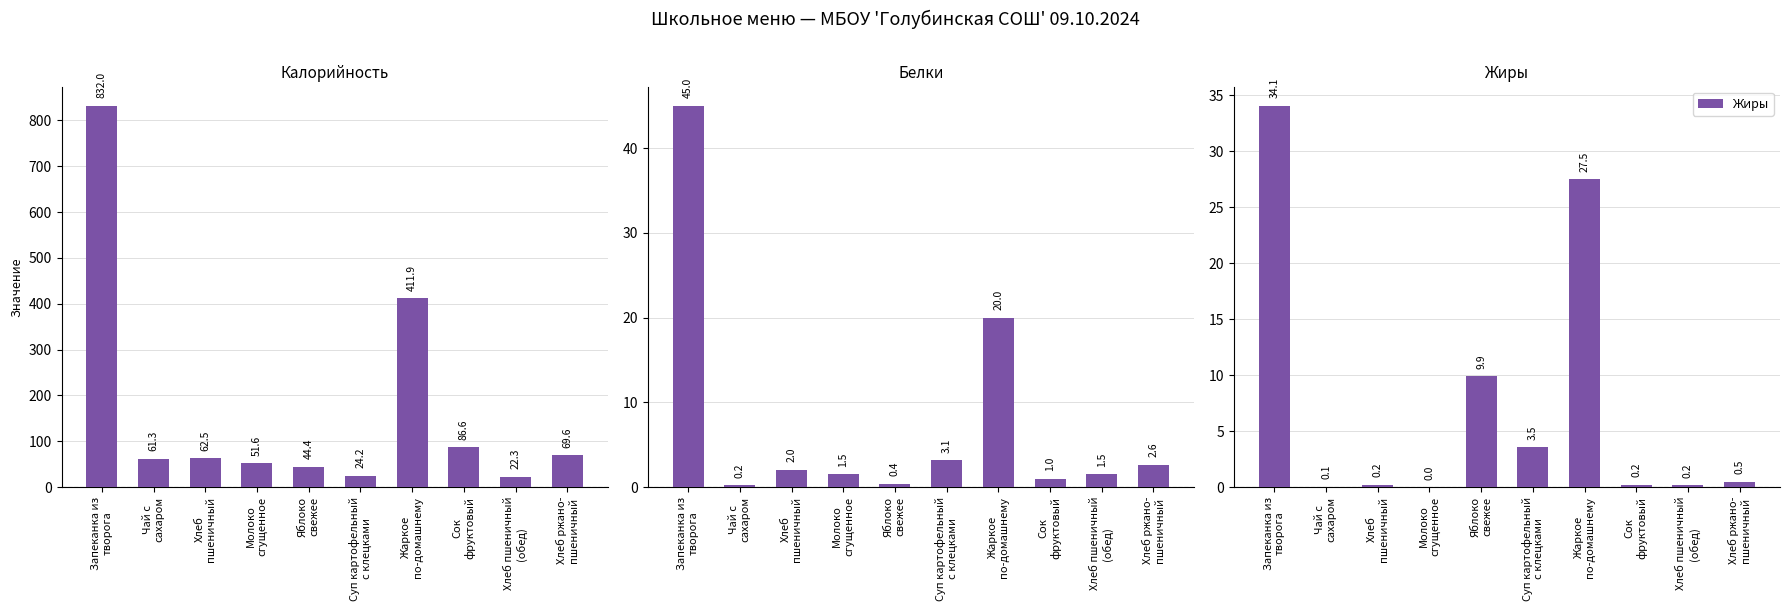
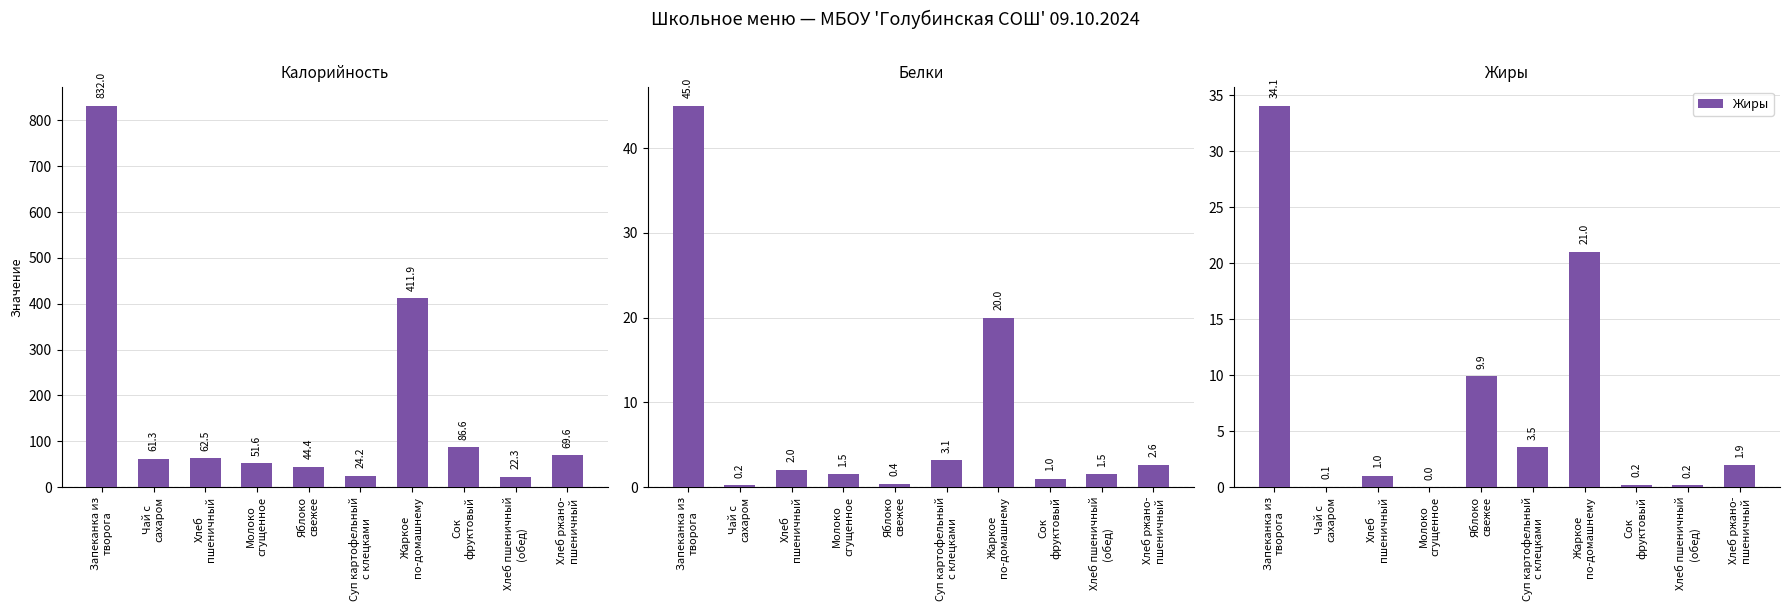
  {
    "Калорийность": {
      "Запеканка из творога": 832.0,
      "Чай с сахаром": 61.3,
      "Хлеб пшеничный": 62.5,
      "Молоко сгущенное": 51.6,
      "Яблоко свежее": 44.4,
      "Суп картофельный с клецками": 24.2,
      "Жаркое по-домашнему": 411.9,
      "Сок фруктовый": 86.6,
      "Хлеб пшеничный (обед)": 22.3,
      "Хлеб ржано- пшеничный": 69.6
    },
    "Белки": {
      "Запеканка из творога": 45.0,
      "Чай с сахаром": 0.2,
      "Хлеб пшеничный": 2.0,
      "Молоко сгущенное": 1.5,
      "Яблоко свежее": 0.4,
      "Суп картофельный с клецками": 3.1,
      "Жаркое по-домашнему": 20.0,
      "Сок фруктовый": 1.0,
      "Хлеб пшеничный (обед)": 1.5,
      "Хлеб ржано- пшеничный": 2.6
    },
    "Жиры": {
      "Запеканка из творога": 34.1,
      "Чай с сахаром": 0.1,
-     "Хлеб пшеничный": 0.2,
+     "Хлеб пшеничный": 1.0,
      "Молоко сгущенное": 0.0,
      "Яблоко свежее": 9.9,
      "Суп картофельный с клецками": 3.5,
-     "Жаркое по-домашнему": 27.5,
+     "Жаркое по-домашнему": 21.0,
      "Сок фруктовый": 0.2,
      "Хлеб пшеничный (обед)": 0.2,
-     "Хлеб ржано- пшеничный": 0.5
+     "Хлеб ржано- пшеничный": 1.9
    }
  }
